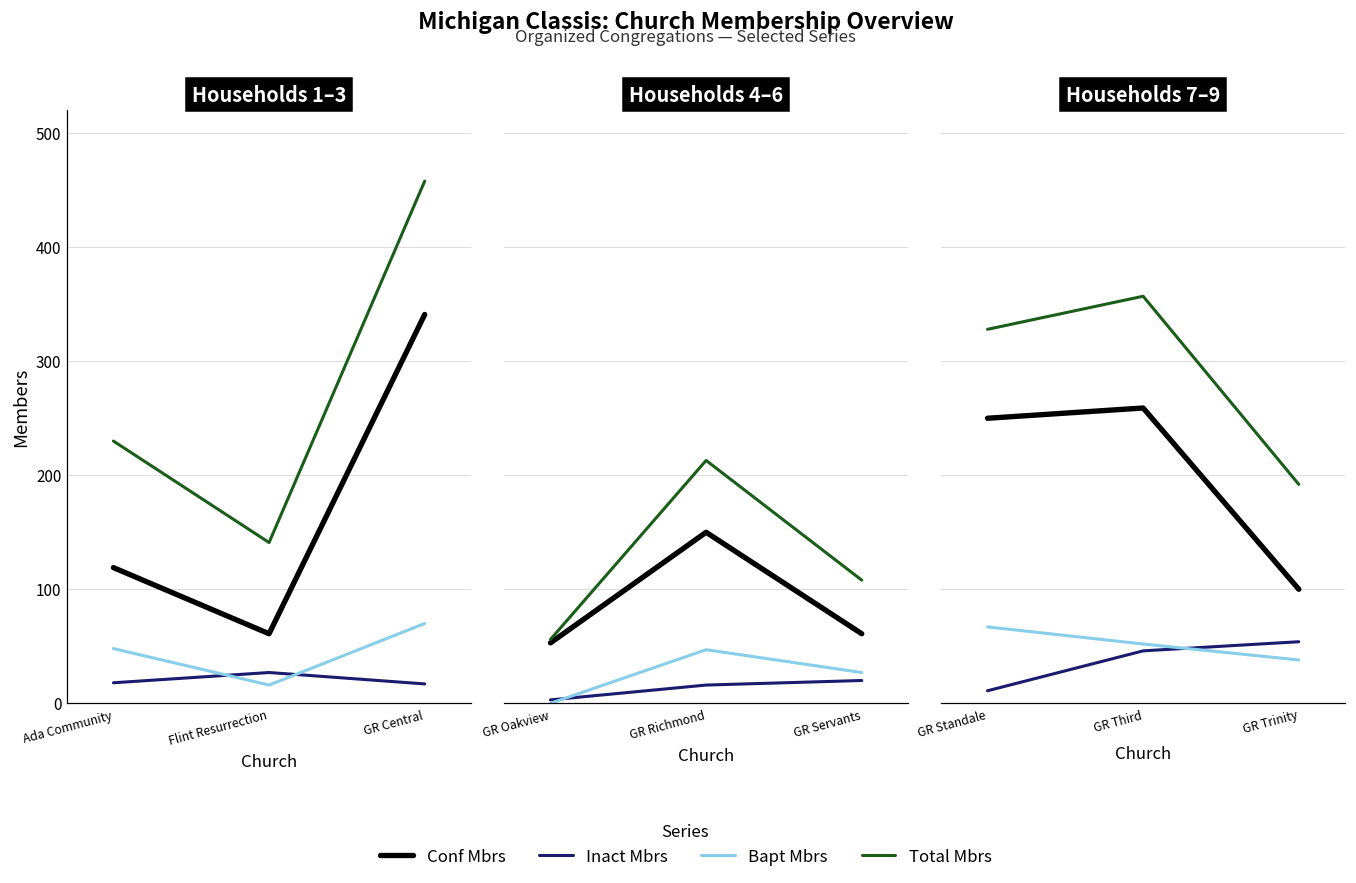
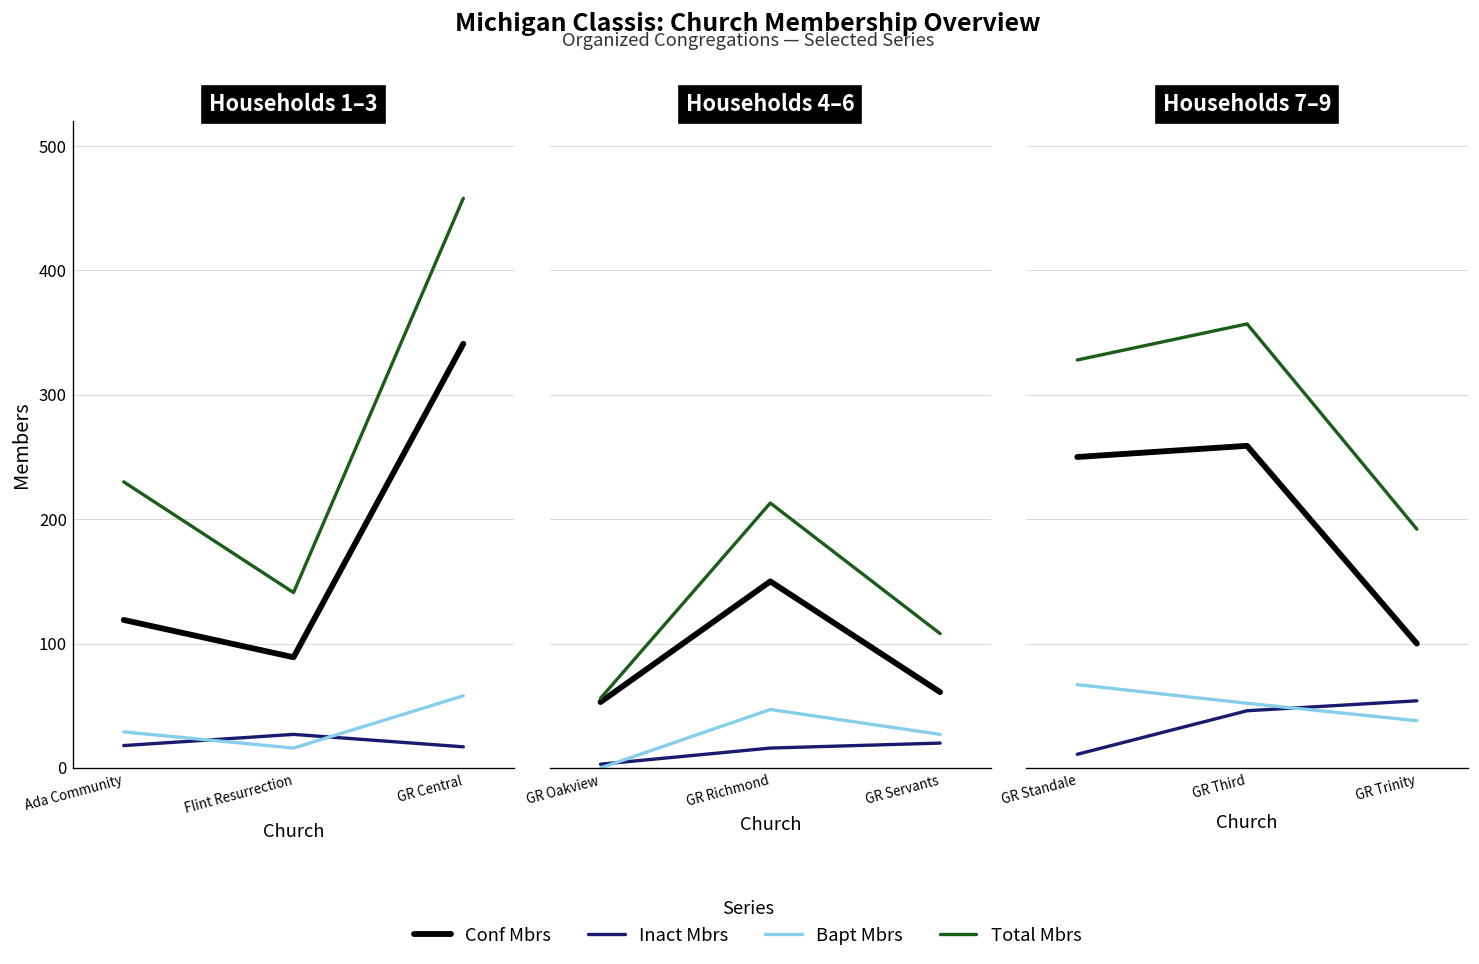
  {
    "Households 1–3": {
      "Conf Mbrs": {
        "Ada Community": 119,
-       "Flint Resurrection": 61,
+       "Flint Resurrection": 89,
        "GR Central": 341
      },
      "Inact Mbrs": {
        "Ada Community": 18,
        "Flint Resurrection": 27,
        "GR Central": 17
      },
      "Bapt Mbrs": {
-       "Ada Community": 48,
+       "Ada Community": 29,
        "Flint Resurrection": 16,
-       "GR Central": 70
+       "GR Central": 58
      },
      "Total Mbrs": {
        "Ada Community": 230,
        "Flint Resurrection": 141,
        "GR Central": 458
      }
    }
  }
